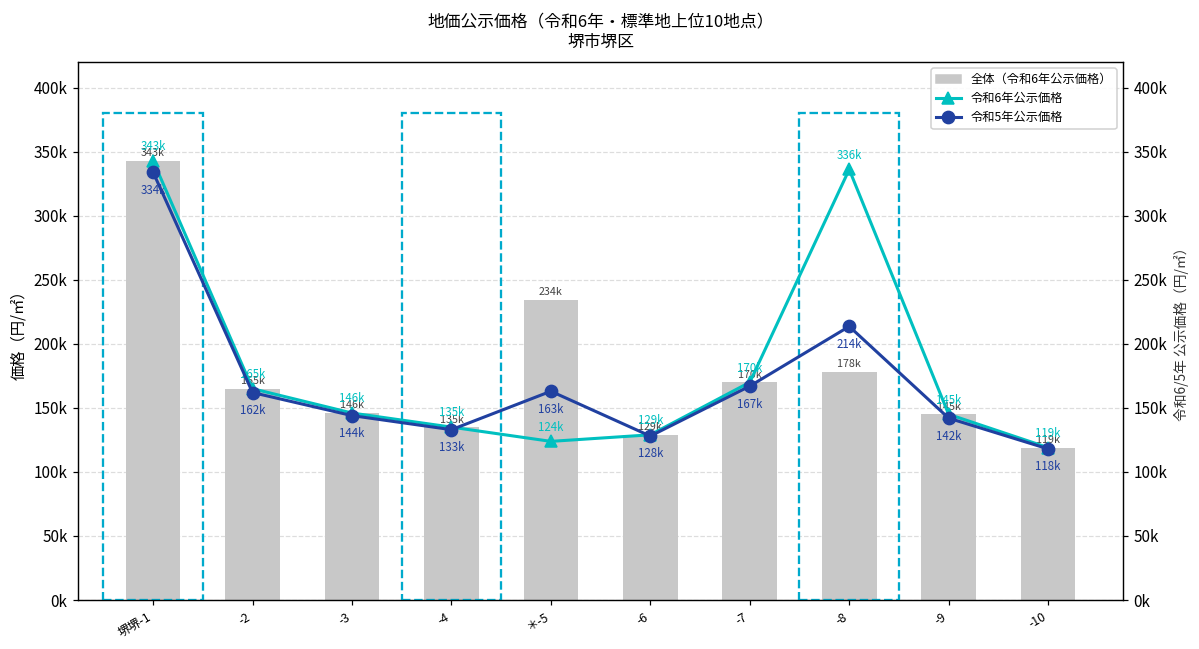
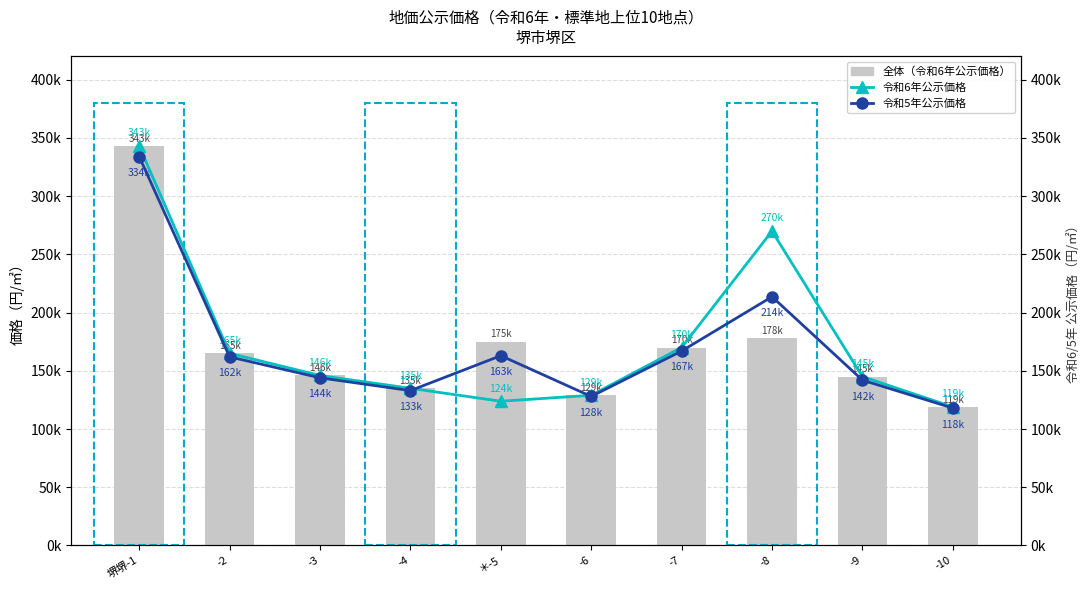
  {
    "全体（令和6年公示価格）": {
-     "＊-5": "234k",
+     "＊-5": "175k",
      "-8": "178k"
    },
    "令和6年公示価格": {
      "＊-5": "124k",
-     "-8": "336k"
+     "-8": "270k"
    },
    "令和5年公示価格": {
      "堺堺-1": "334k",
      "-2": "162k",
      "＊-5": "163k",
      "-7": "167k",
      "-8": "214k",
      "-9": "142k"
    }
  }
